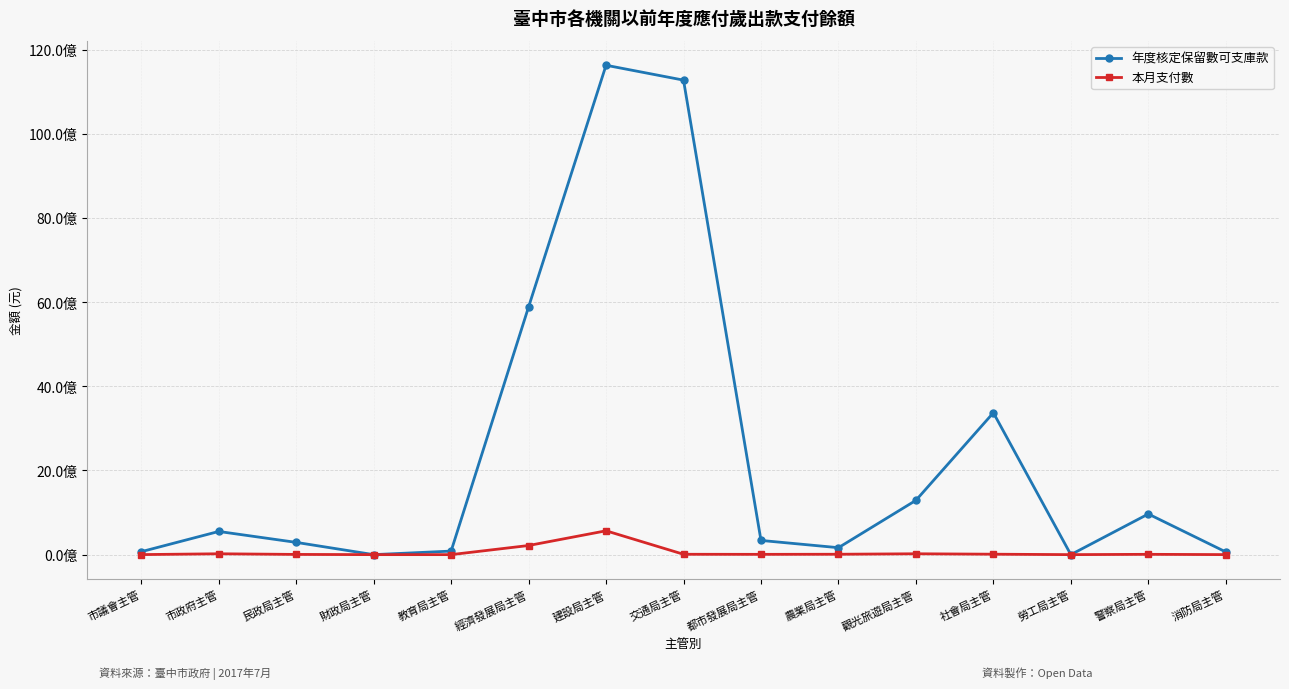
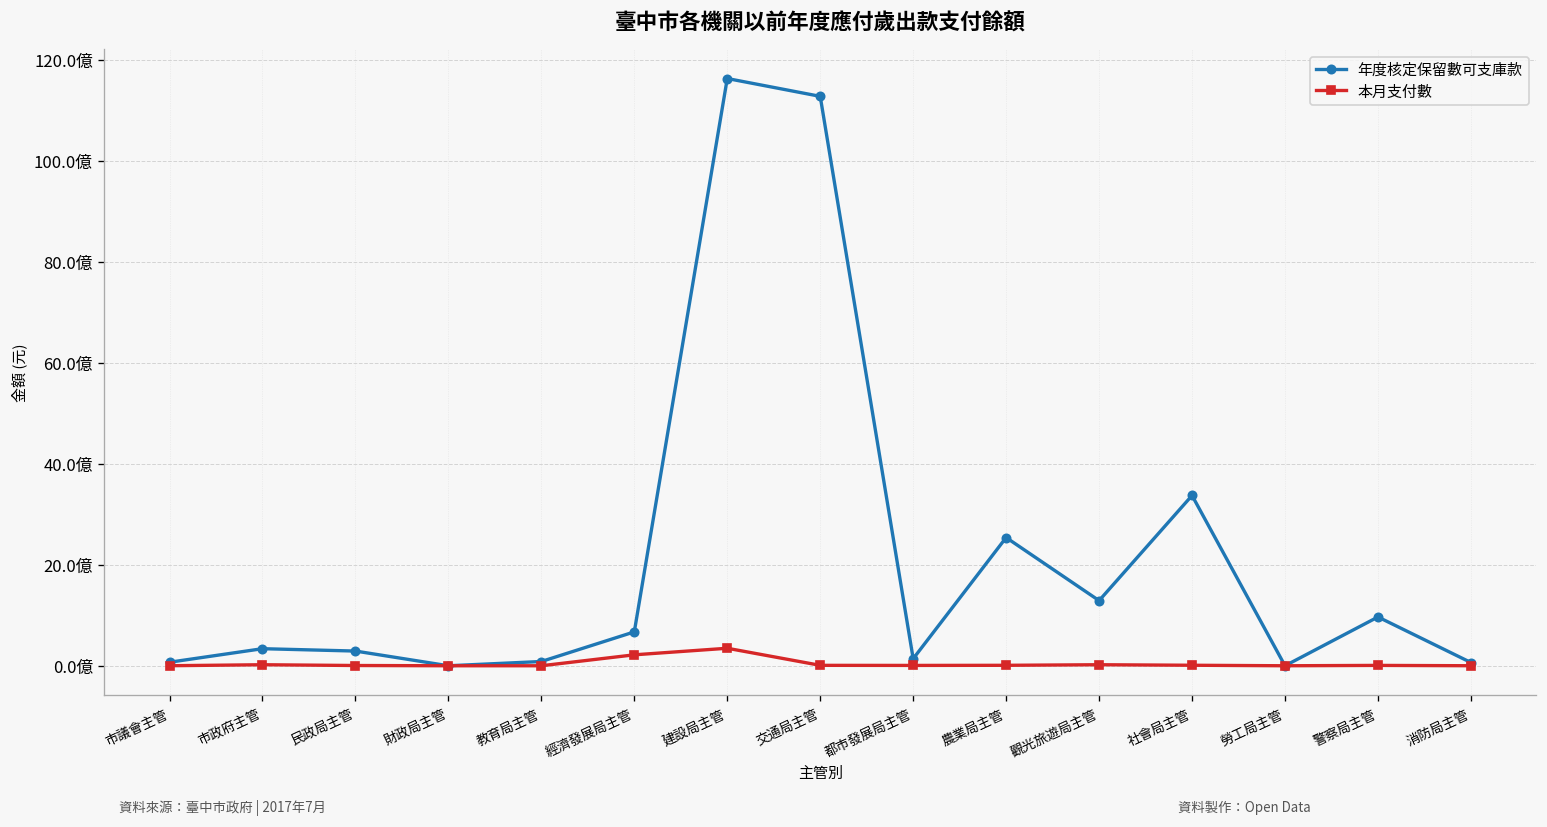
  {
    "年度核定保留數可支庫款": {
      "市議會主管": "1億",
-     "市政府主管": "6億",
+     "市政府主管": "3億",
      "民政局主管": "3億",
      "教育局主管": "1億",
-     "經濟發展局主管": "59億",
+     "經濟發展局主管": "7億",
      "建設局主管": "116億",
      "交通局主管": "113億",
-     "都市發展局主管": "3億",
-     "農業局主管": "2億",
+     "都市發展局主管": "1億",
+     "農業局主管": "25億",
      "觀光旅遊局主管": "13億",
      "社會局主管": "34億",
      "警察局主管": "10億",
      "消防局主管": "1億"
    },
    "本月支付數": {
      "市議會主管": "0億",
      "市政府主管": "0億",
      "民政局主管": "0億",
      "教育局主管": "0億",
      "經濟發展局主管": "2億",
-     "建設局主管": "6億",
+     "建設局主管": "3億",
      "交通局主管": "0億",
      "都市發展局主管": "0億",
      "農業局主管": "0億",
      "觀光旅遊局主管": "0億",
      "社會局主管": "0億",
      "警察局主管": "0億",
      "消防局主管": "0億"
    }
  }
